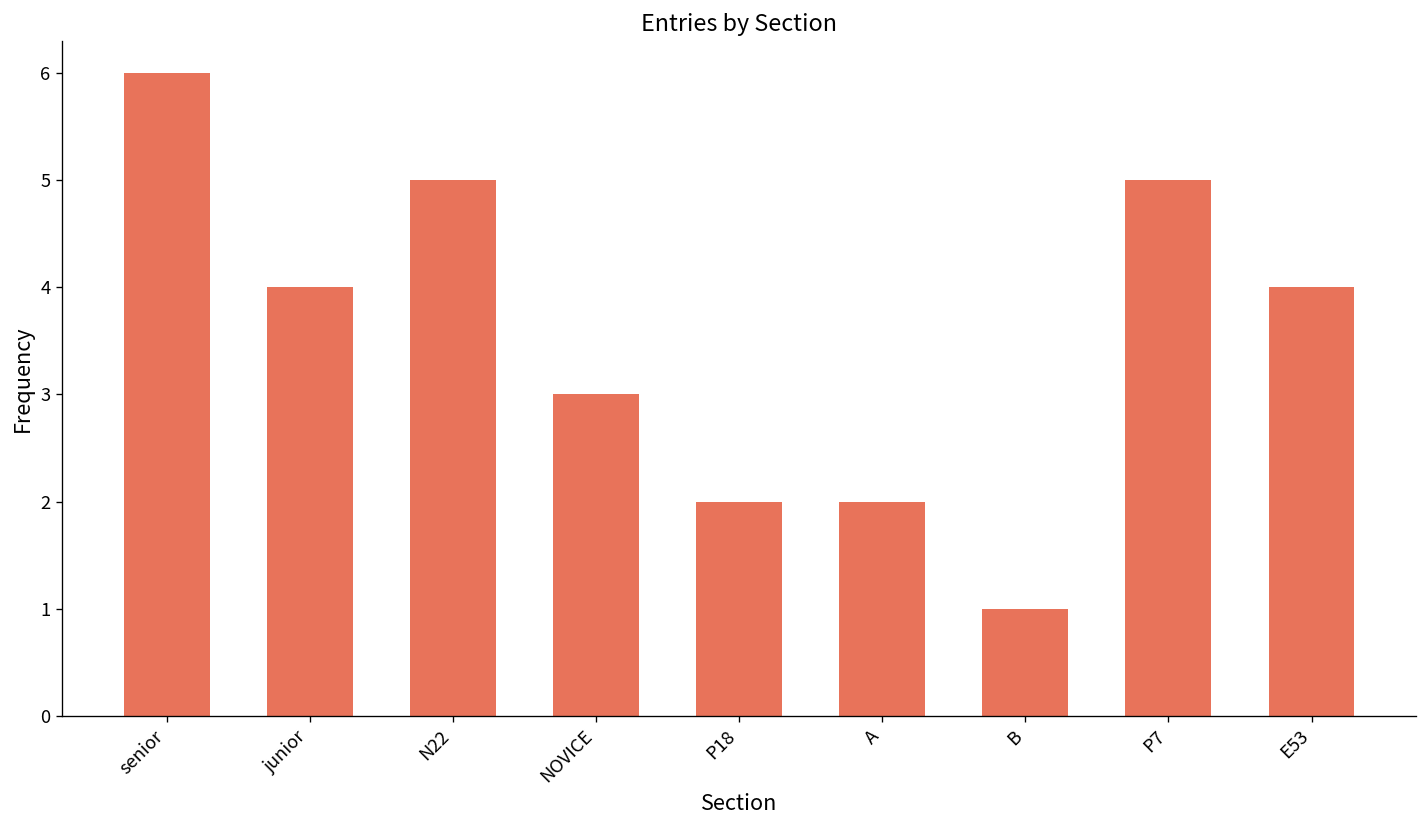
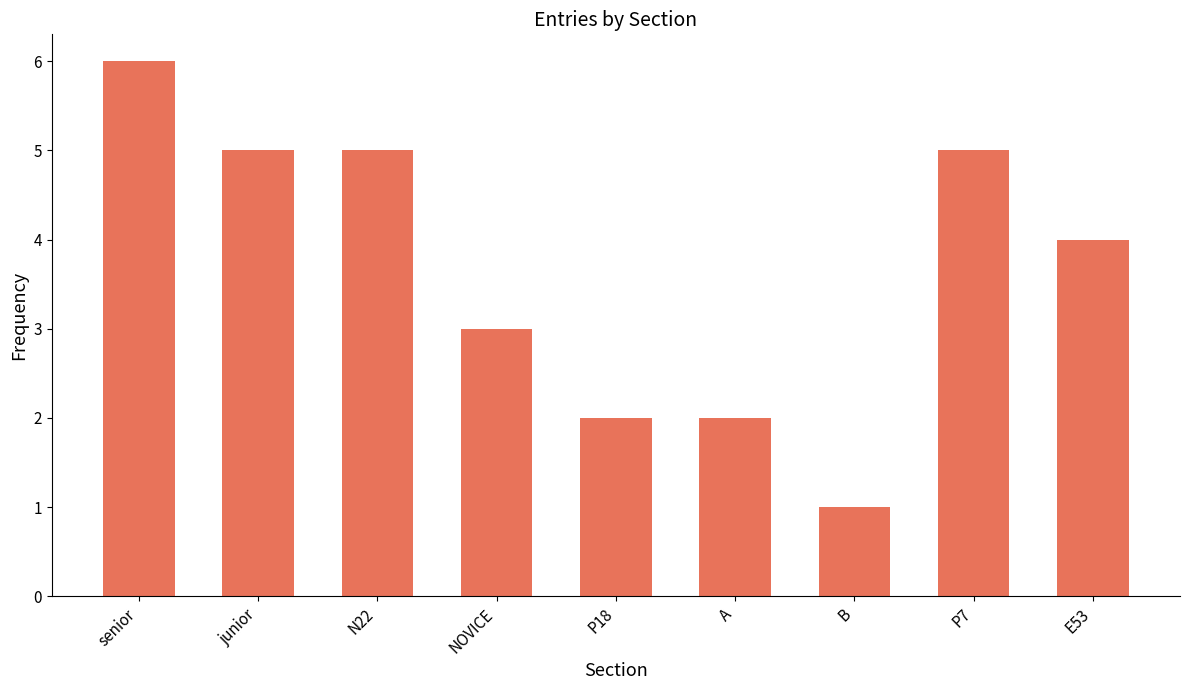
  {
    "senior": 6,
-   "junior": 4,
+   "junior": 5,
    "N22": 5,
    "NOVICE": 3,
    "P18": 2,
    "A": 2,
    "B": 1,
    "P7": 5,
    "E53": 4
  }
